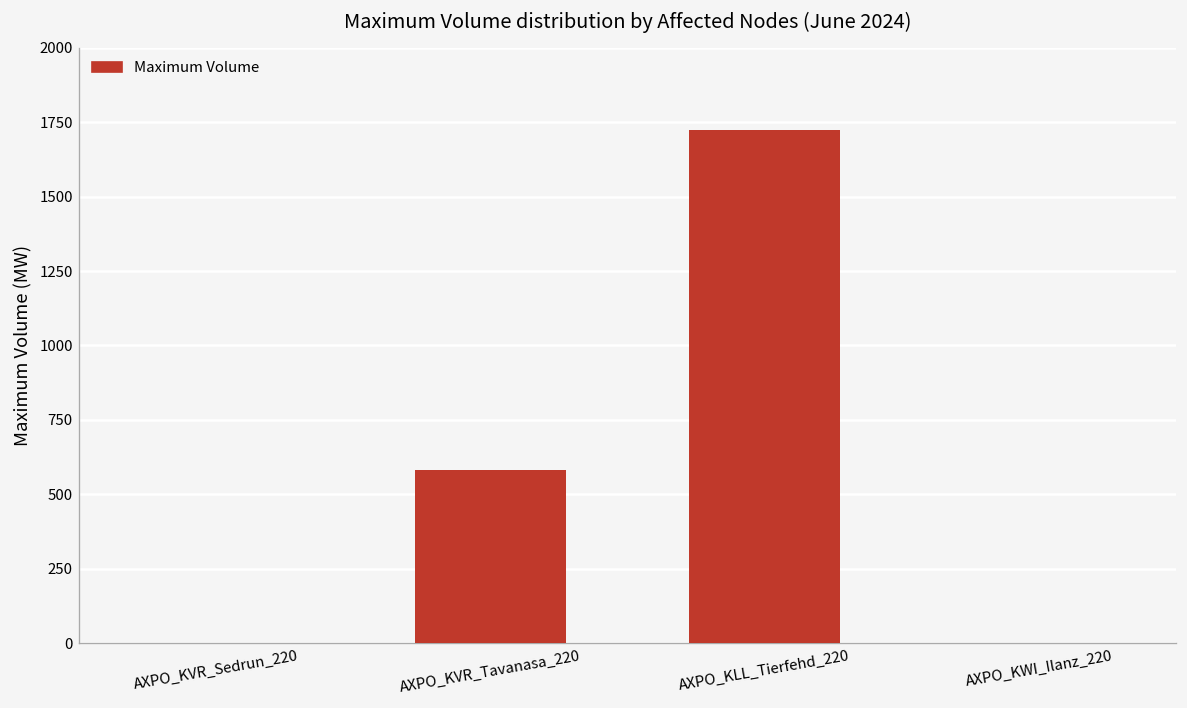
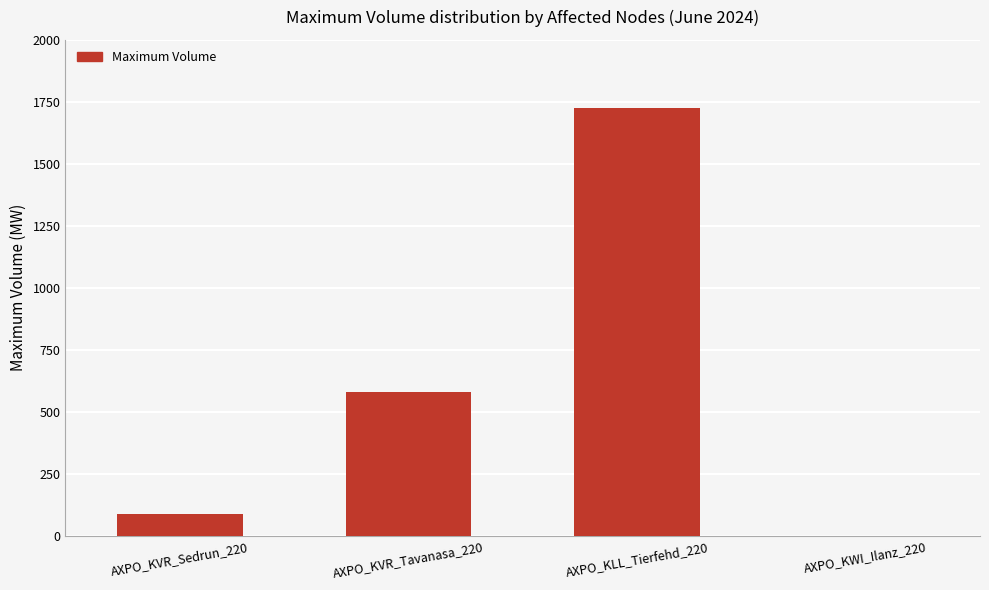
  {
-   "AXPO_KVR_Sedrun_220": 0,
+   "AXPO_KVR_Sedrun_220": 90,
    "AXPO_KVR_Tavanasa_220": 580,
    "AXPO_KLL_Tierfehd_220": 1730,
    "AXPO_KWI_Ilanz_220": 0
  }
